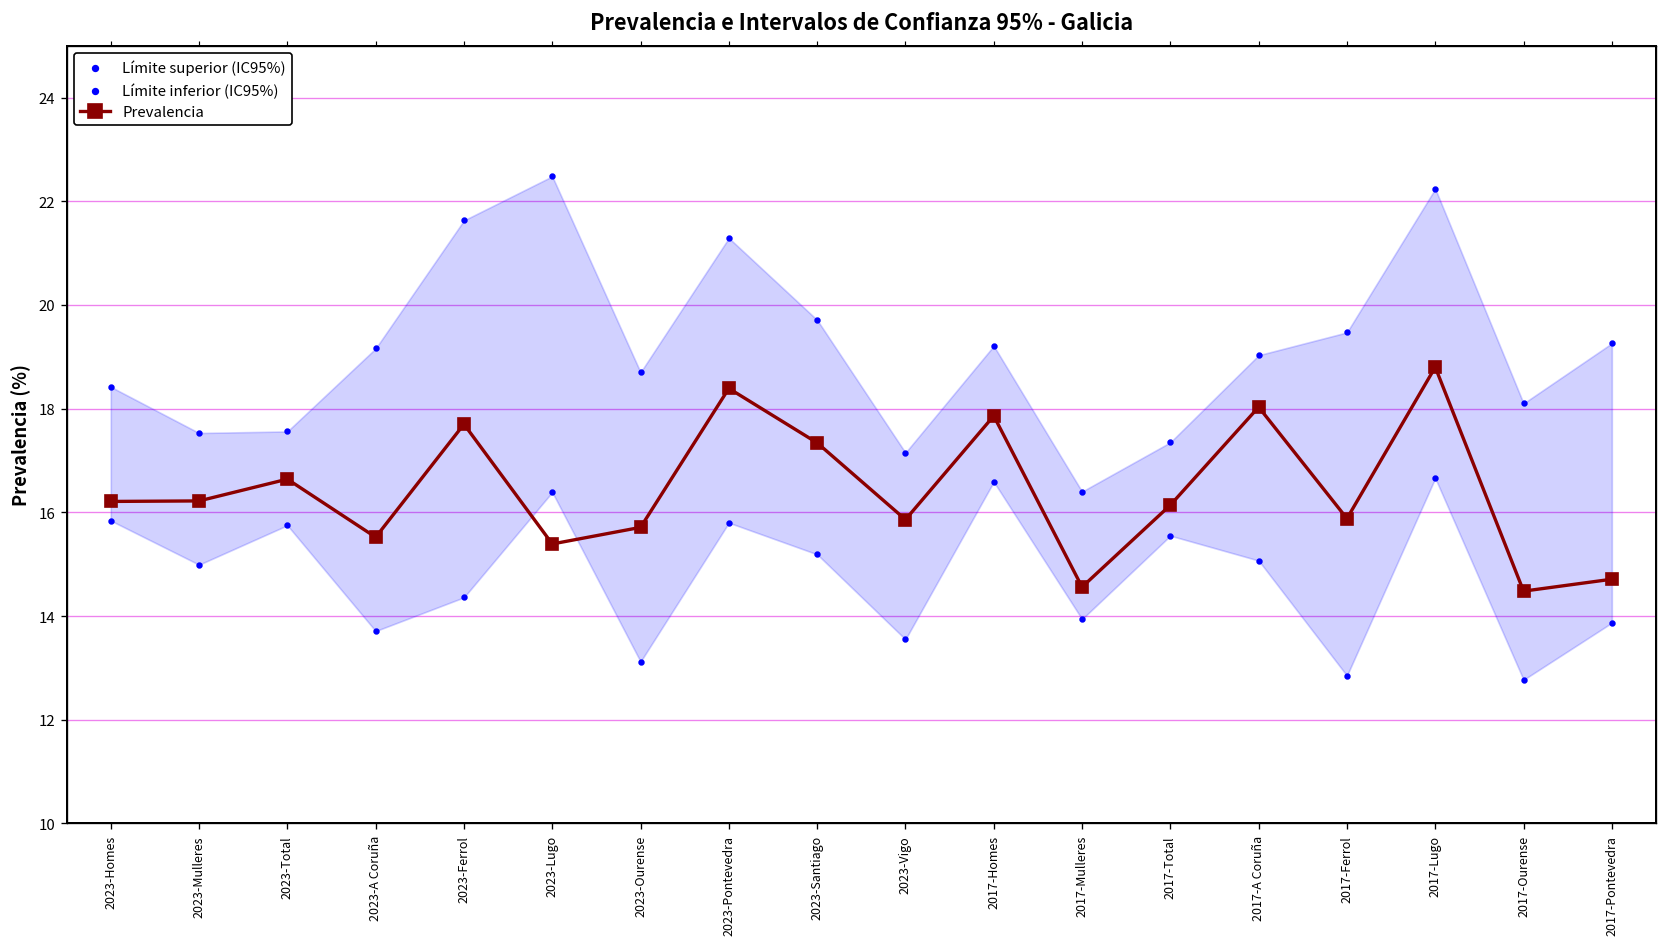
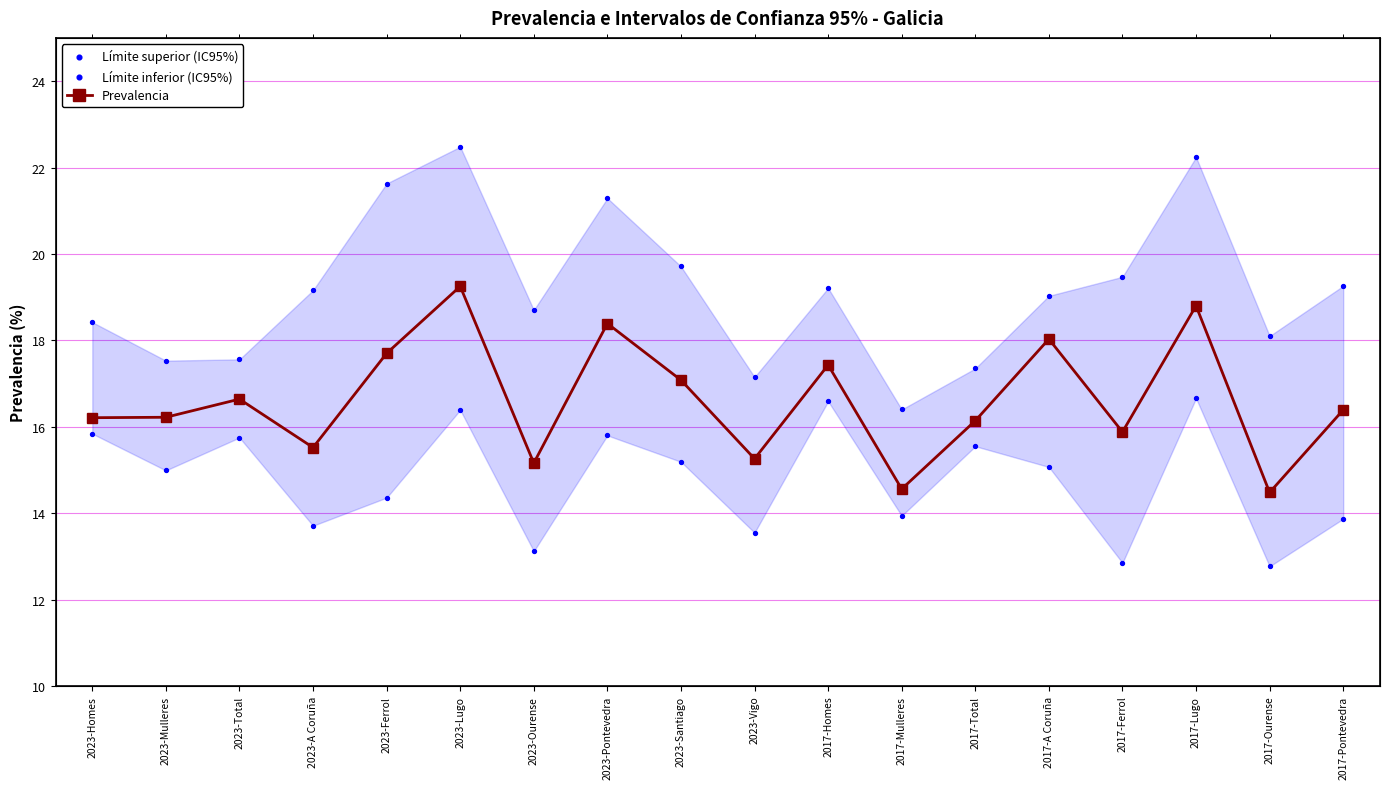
  {
    "Prevalencia": {
      "2023-Homes": 16.2,
      "2023-Mulleres": 16.2,
      "2023-Total": 16.6,
      "2023-A Coruña": 15.5,
      "2023-Ferrol": 17.7,
-     "2023-Lugo": 15.4,
-     "2023-Ourense": 15.7,
+     "2023-Lugo": 19.3,
+     "2023-Ourense": 15.2,
      "2023-Pontevedra": 18.4,
-     "2023-Santiago": 17.3,
-     "2023-Vigo": 15.9,
-     "2017-Homes": 17.9,
+     "2023-Santiago": 17.1,
+     "2023-Vigo": 15.3,
+     "2017-Homes": 17.4,
      "2017-Mulleres": 14.6,
      "2017-Total": 16.1,
      "2017-A Coruña": 18.0,
      "2017-Ferrol": 15.9,
      "2017-Lugo": 18.8,
      "2017-Ourense": 14.5,
-     "2017-Pontevedra": 14.7
+     "2017-Pontevedra": 16.4
    }
  }
